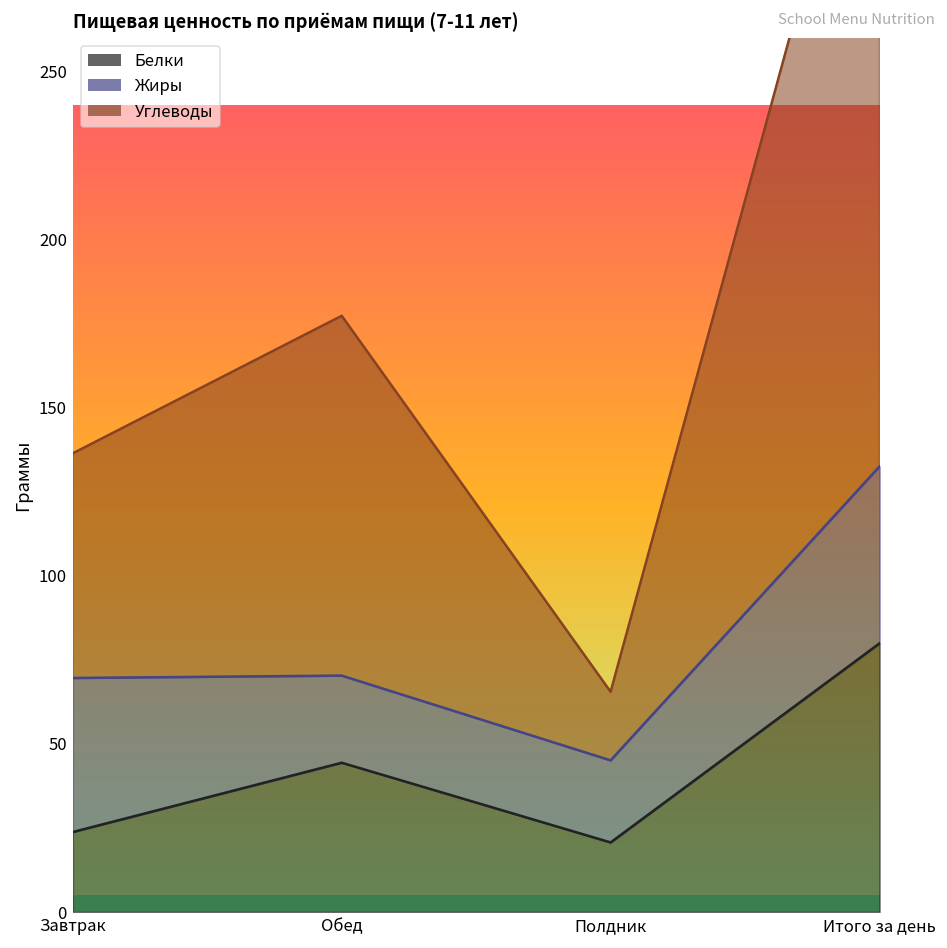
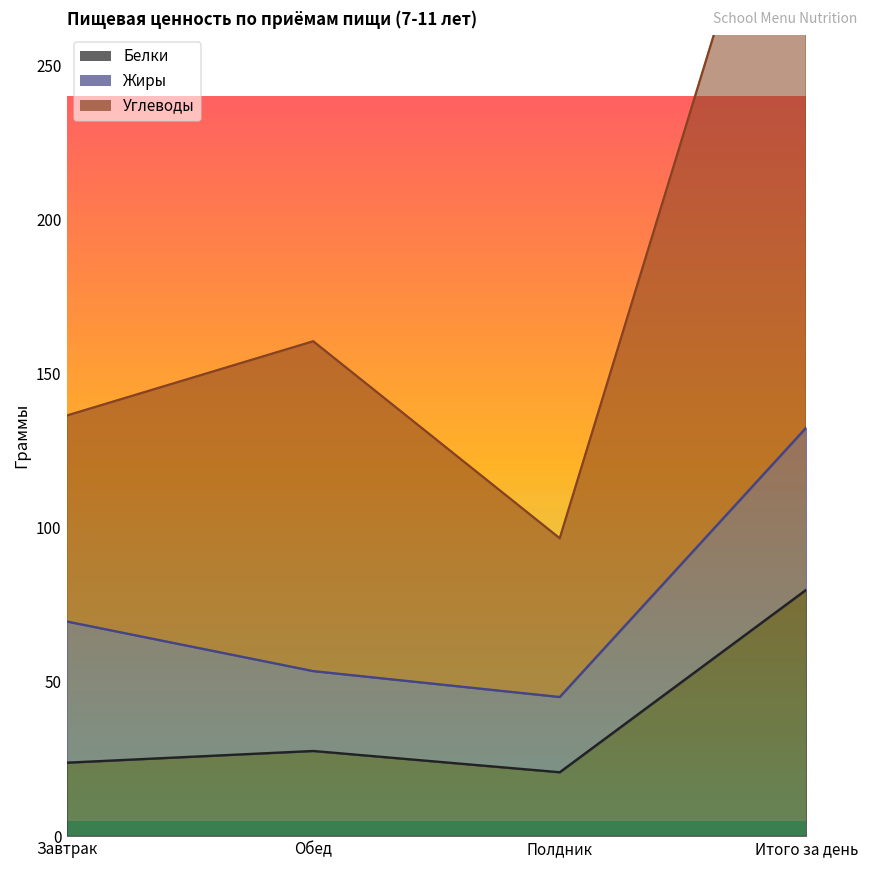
  {
    "Белки": {
      "Завтрак": 24,
-     "Обед": 44,
+     "Обед": 28,
      "Полдник": 21,
      "Итого за день": 80
    },
    "Жиры": {
      "Завтрак": 46,
      "Обед": 26,
      "Полдник": 24,
      "Итого за день": 53
    },
    "Углеводы": {
      "Завтрак": 67,
      "Обед": 107,
-     "Полдник": 20
+     "Полдник": 52
    }
  }
